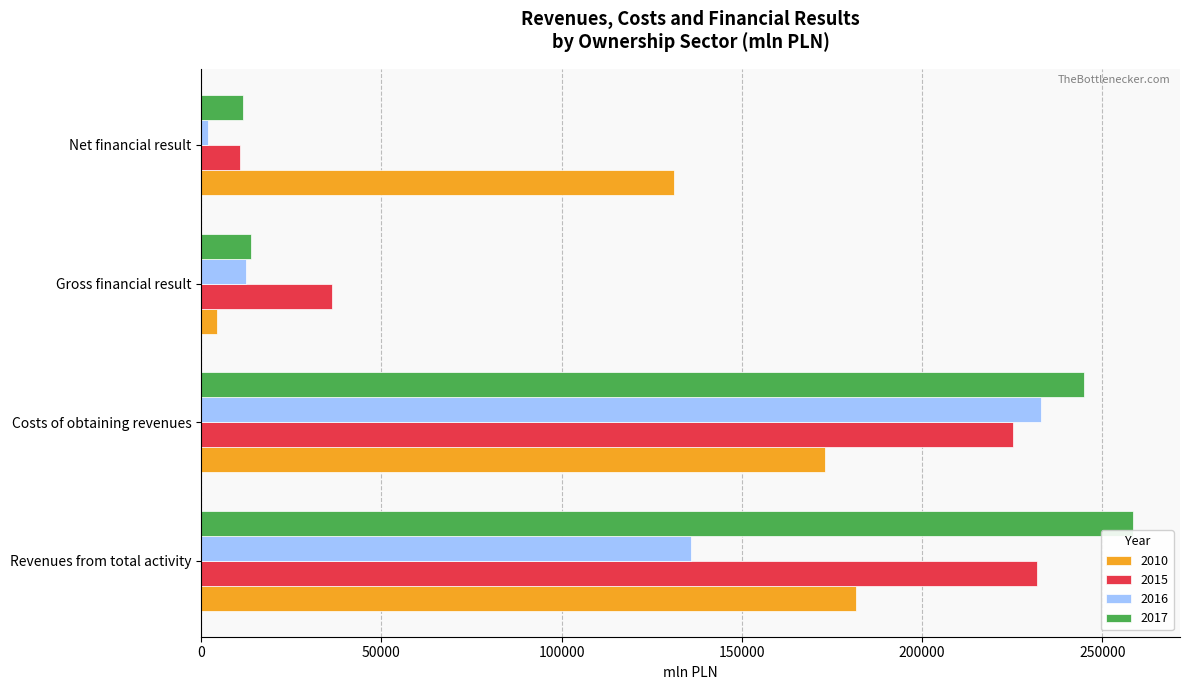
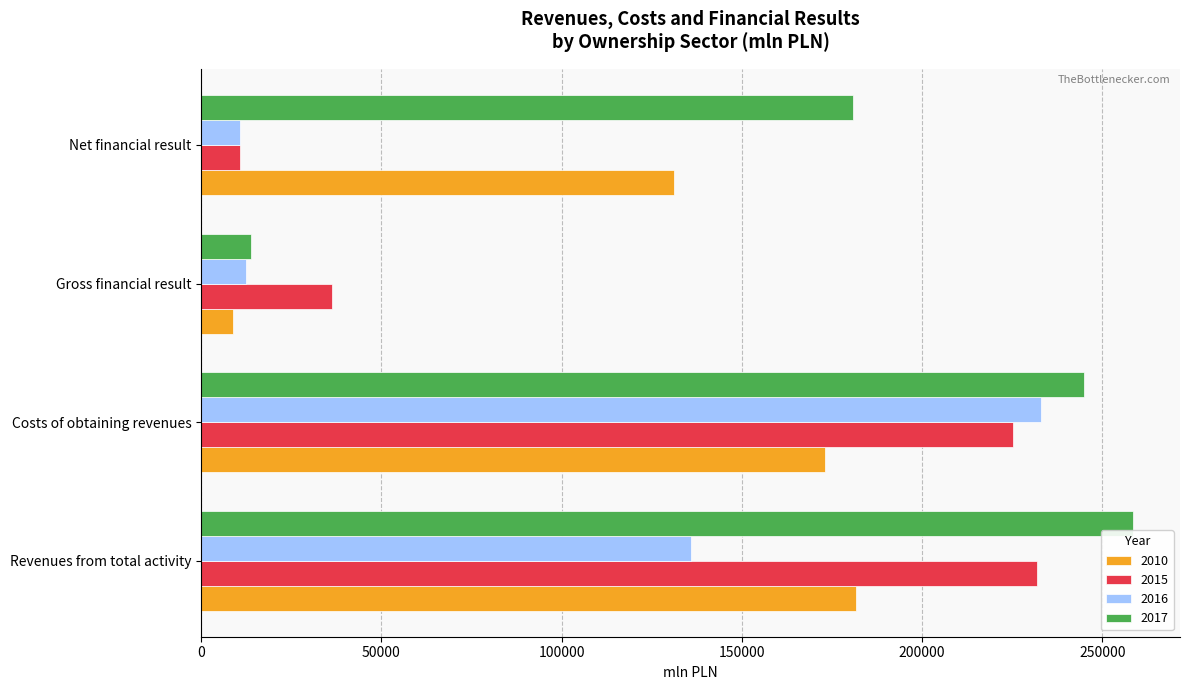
  {
    "2010": {
      "Net financial result": 131000,
-     "Gross financial result": 4000,
+     "Gross financial result": 9000,
      "Costs of obtaining revenues": 173000,
      "Revenues from total activity": 182000
    },
    "2015": {
      "Net financial result": 11000,
      "Gross financial result": 36000,
      "Costs of obtaining revenues": 225000,
      "Revenues from total activity": 232000
    },
    "2016": {
-     "Net financial result": 2000,
+     "Net financial result": 11000,
      "Gross financial result": 13000,
      "Costs of obtaining revenues": 233000,
      "Revenues from total activity": 136000
    },
    "2017": {
-     "Net financial result": 12000,
+     "Net financial result": 181000,
      "Gross financial result": 14000,
      "Costs of obtaining revenues": 245000,
      "Revenues from total activity": 259000
    }
  }
